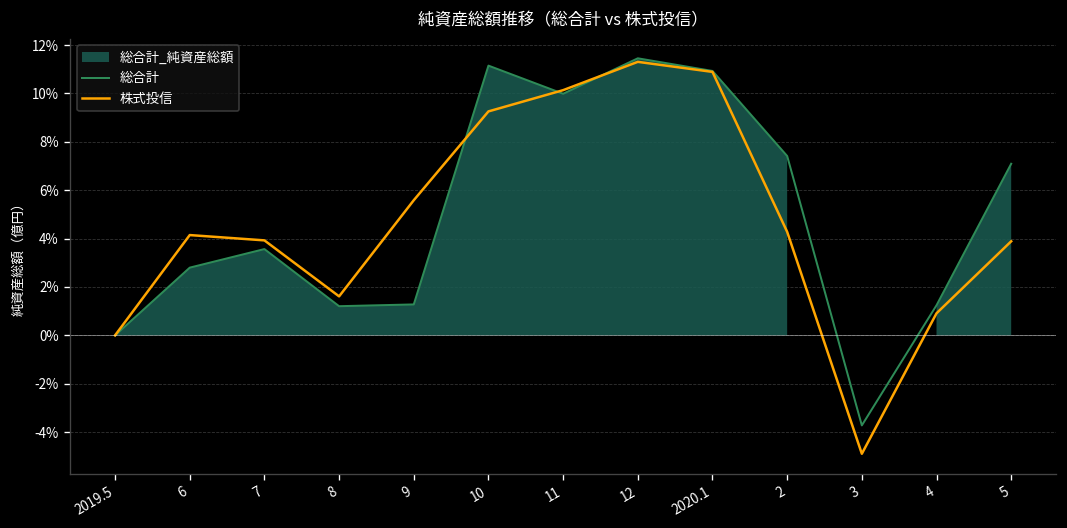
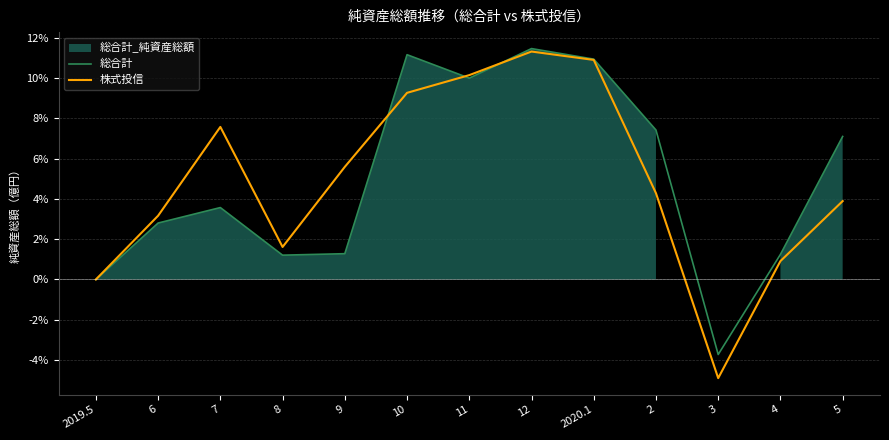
  {
    "総合計": {
      "6": "2.8%",
      "7": "3.6%",
      "8": "1.2%",
      "9": "1.3%",
      "10": "11.2%",
      "11": "10.0%",
      "12": "11.5%",
      "2": "7.4%",
      "3": "-3.7%",
      "4": "1.2%",
      "5": "7.1%"
    },
    "株式投信": {
-     "6": "4.1%",
-     "7": "3.9%",
+     "6": "3.2%",
+     "7": "7.6%",
      "8": "1.6%",
      "9": "5.6%",
      "10": "9.3%",
      "11": "10.1%",
      "12": "11.3%",
      "2": "4.3%",
      "3": "-4.9%",
      "4": "0.9%",
      "5": "3.9%"
    }
  }
